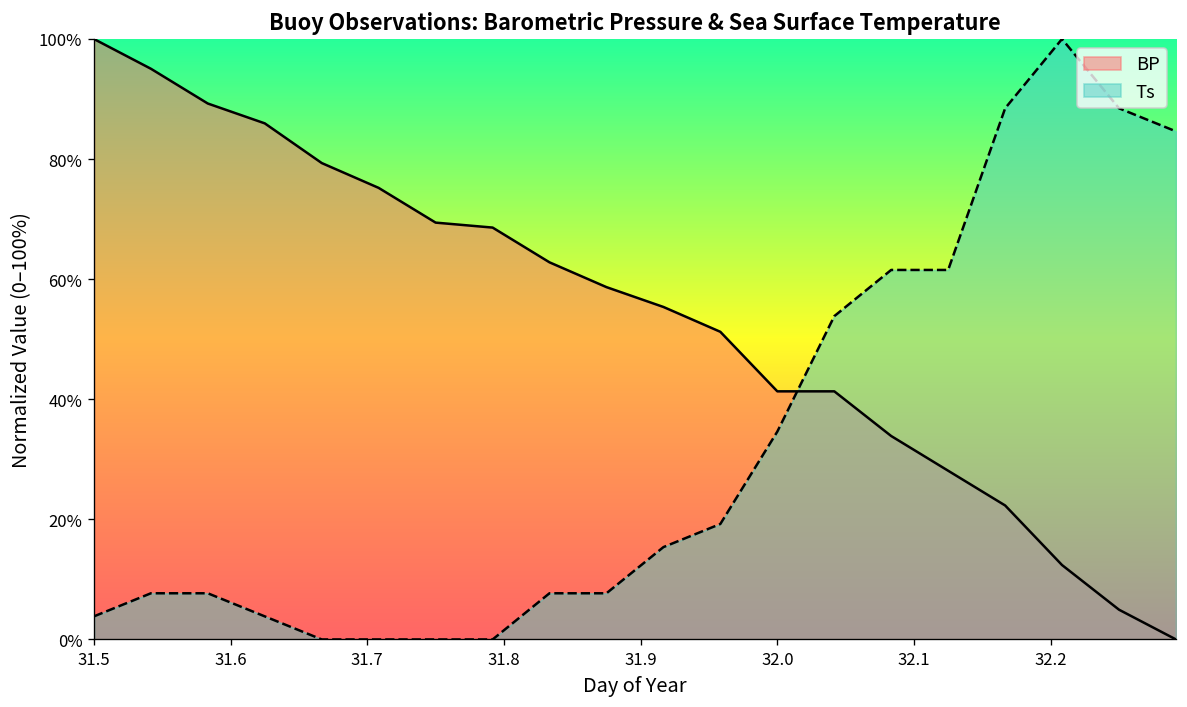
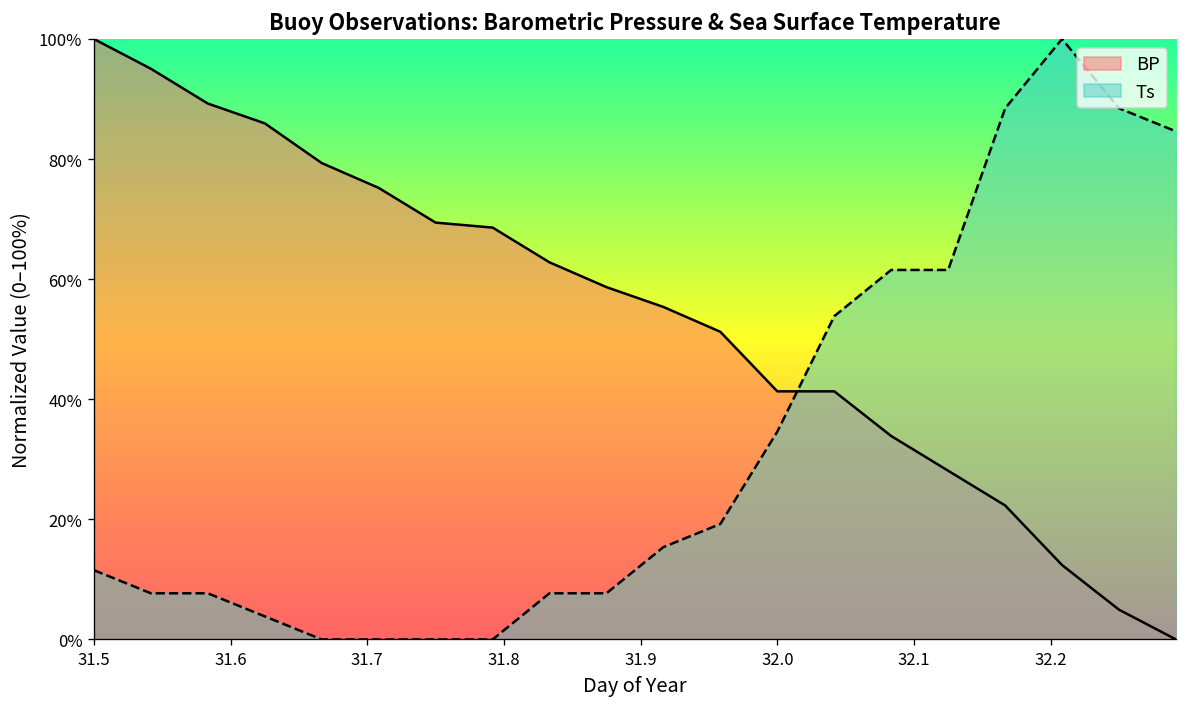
  {
    "BP": {
      "31.5": "100%",
      "32.0": "41%"
    },
    "Ts": {
-     "31.5": "4%",
+     "31.5": "12%",
      "32.0": "35%"
    }
  }
